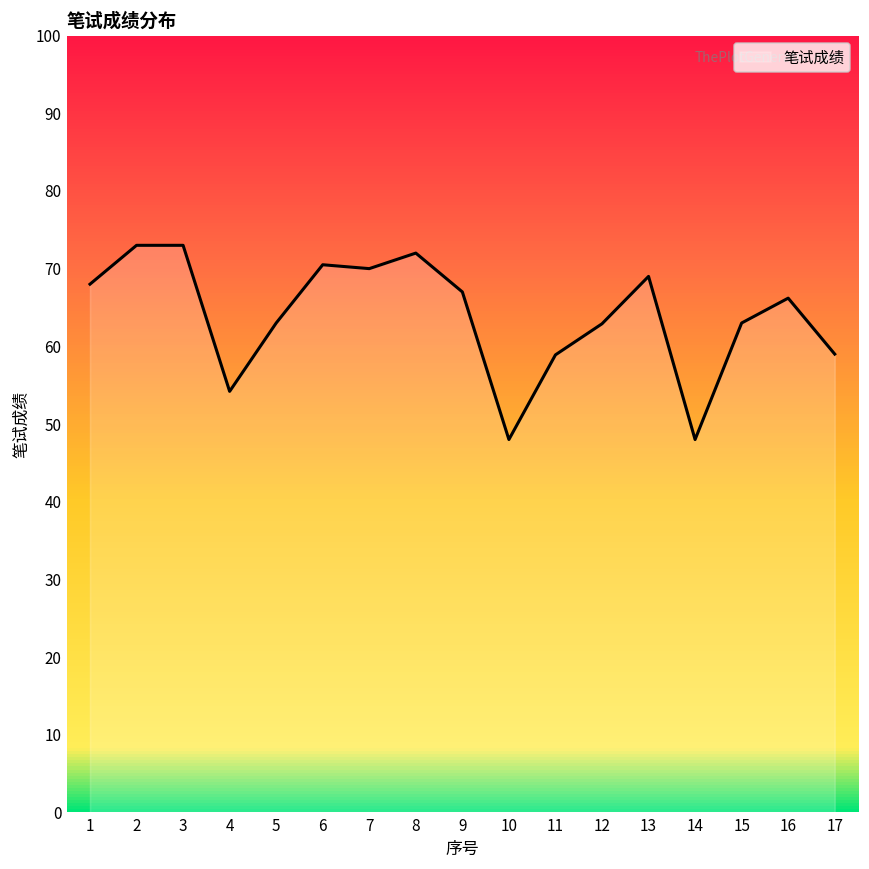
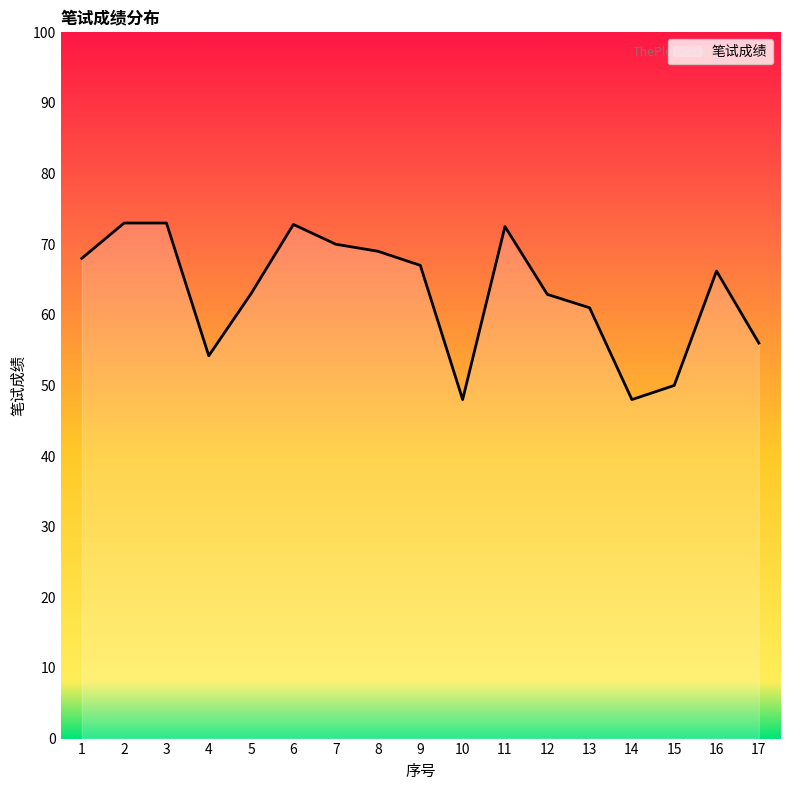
  {
    "1": 68,
    "2": 73,
    "3": 73,
    "4": 54,
    "5": 63,
-   "6": 71,
+   "6": 73,
    "7": 70,
-   "8": 72,
+   "8": 69,
    "9": 67,
    "10": 48,
-   "11": 59,
+   "11": 73,
    "12": 63,
-   "13": 69,
+   "13": 61,
    "14": 48,
-   "15": 63,
+   "15": 50,
    "16": 66,
-   "17": 59
+   "17": 56
  }
